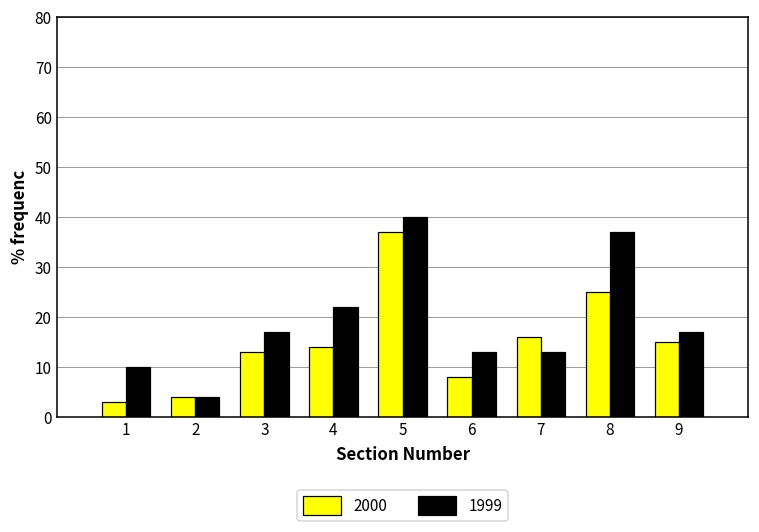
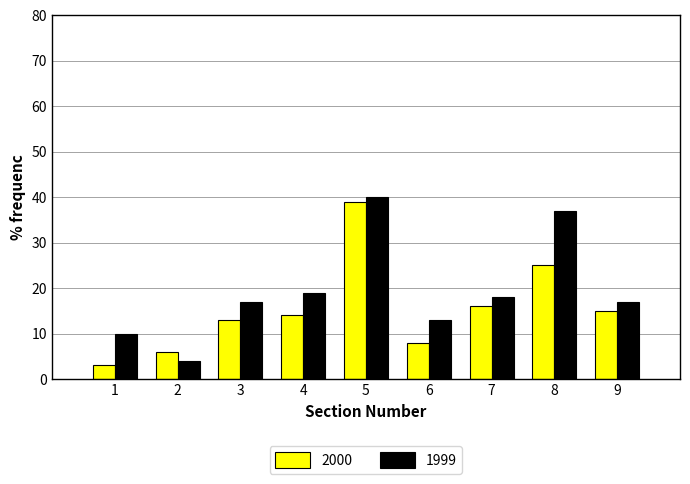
  {
    "2000": {
      "1": 3,
-     "2": 4,
+     "2": 6,
      "3": 13,
      "4": 14,
-     "5": 37,
+     "5": 39,
      "6": 8,
      "7": 16,
      "8": 25,
      "9": 15
    },
    "1999": {
      "1": 10,
      "2": 4,
      "3": 17,
-     "4": 22,
+     "4": 19,
      "5": 40,
      "6": 13,
-     "7": 13,
+     "7": 18,
      "8": 37,
      "9": 17
    }
  }
